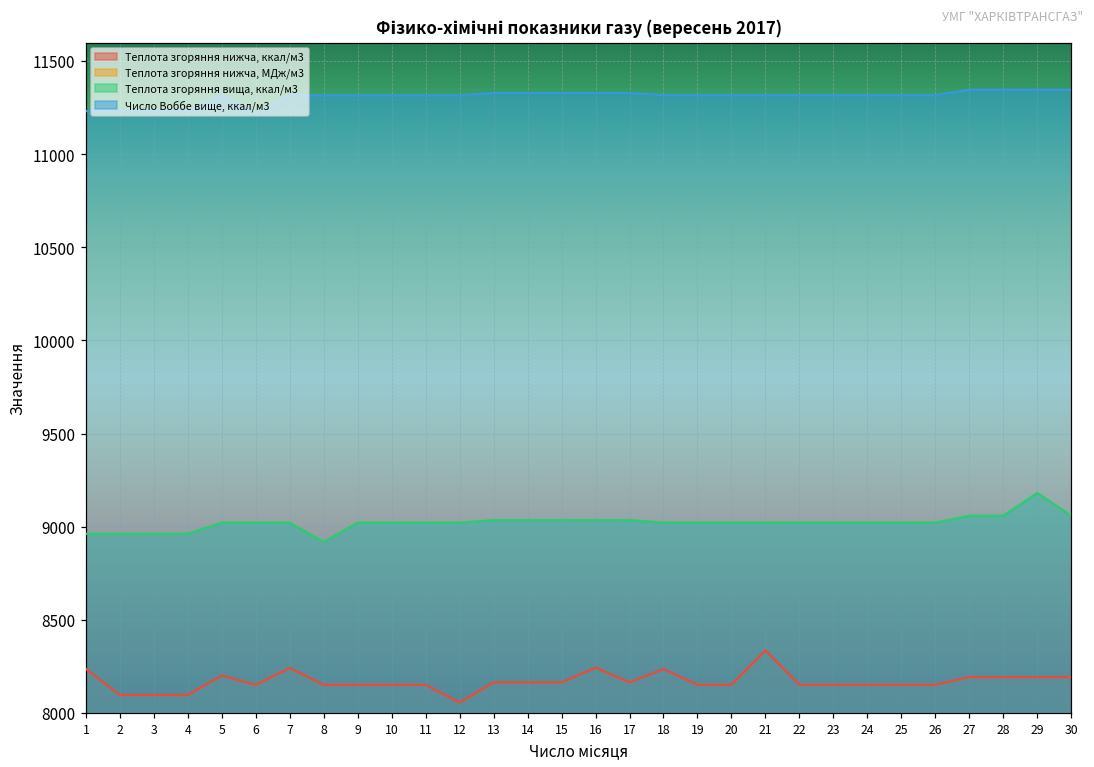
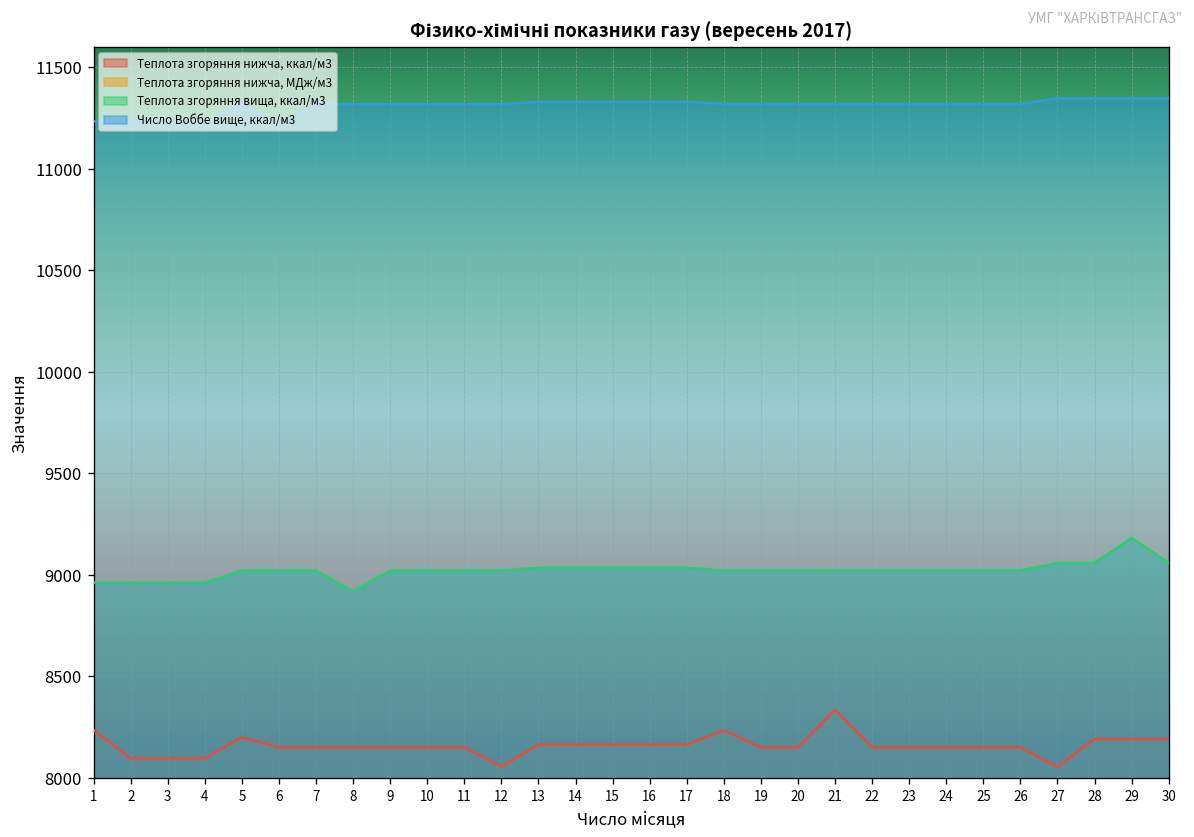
  {
    "Теплота згоряння нижча, ккал/м3": {
      "1": 8240,
      "2": 8100,
      "3": 8100,
      "4": 8100,
      "5": 8200,
      "6": 8150,
-     "7": 8240,
+     "7": 8150,
      "8": 8150,
      "9": 8150,
      "10": 8150,
      "11": 8150,
      "12": 8060,
      "13": 8160,
      "14": 8160,
      "15": 8160,
-     "16": 8240,
+     "16": 8160,
      "17": 8160,
      "18": 8230,
      "19": 8150,
      "20": 8150,
      "21": 8340,
      "22": 8150,
      "23": 8150,
      "24": 8150,
      "25": 8150,
      "26": 8150,
-     "27": 8190,
+     "27": 8050,
      "28": 8190,
      "29": 8190,
      "30": 8190
    },
    "Теплота згоряння вища, ккал/м3": {
      "1": 8960,
      "2": 8960,
      "3": 8960,
      "4": 8960,
      "5": 9020,
      "6": 9020,
      "7": 9020,
      "8": 8920,
      "9": 9020,
      "10": 9020,
      "11": 9020,
      "12": 9020,
      "13": 9030,
      "14": 9030,
      "15": 9030,
      "16": 9030,
      "17": 9030,
      "18": 9020,
      "19": 9020,
      "20": 9020,
      "21": 9020,
      "22": 9020,
      "23": 9020,
      "24": 9020,
      "25": 9020,
      "26": 9020,
      "27": 9060,
      "28": 9060,
      "29": 9180,
      "30": 9060
    },
    "Число Воббе вище, ккал/м3": {
      "1": 11230,
      "8": 11320,
      "9": 11320,
      "10": 11320,
      "11": 11320,
      "12": 11320,
      "13": 11330,
      "14": 11330,
      "15": 11330,
      "16": 11330,
      "17": 11330,
      "18": 11320,
      "19": 11320,
      "20": 11320,
      "21": 11320,
      "22": 11320,
      "23": 11320,
      "24": 11320,
      "25": 11320,
      "26": 11320,
      "27": 11350,
      "28": 11350,
      "29": 11350,
      "30": 11350
    }
  }
